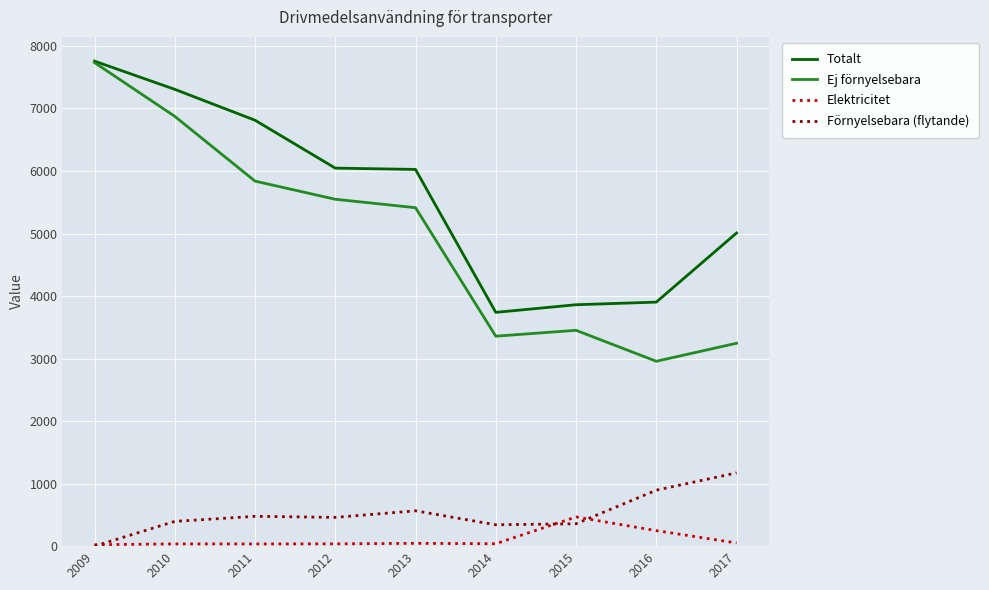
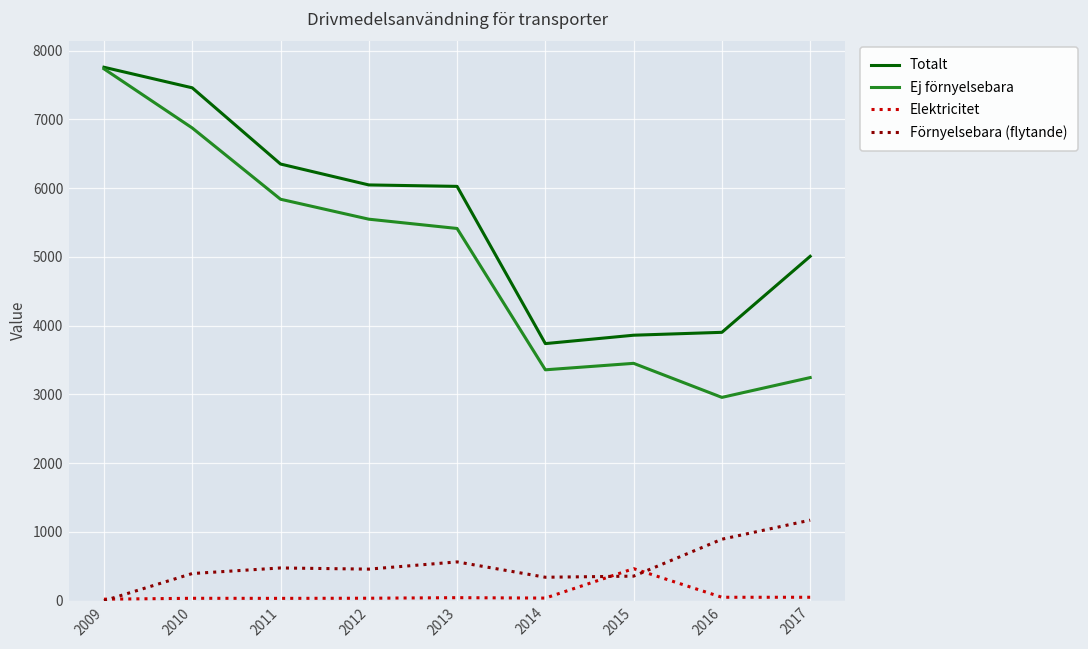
  {
    "Totalt": {
-     "2010": 7300,
-     "2011": 6800,
+     "2010": 7500,
+     "2011": 6400,
      "2012": 6000,
      "2013": 6000,
      "2014": 3700,
      "2015": 3900,
      "2016": 3900,
      "2017": 5000
    },
    "Ej förnyelsebara": {
      "2010": 6900,
      "2011": 5800,
      "2012": 5500,
      "2013": 5400,
      "2014": 3400,
      "2015": 3500,
      "2016": 3000,
      "2017": 3200
    },
    "Elektricitet": {
      "2010": 0,
      "2011": 0,
      "2012": 0,
      "2013": 0,
      "2014": 0,
      "2015": 500,
-     "2016": 200,
+     "2016": 100,
      "2017": 100
    },
    "Förnyelsebara (flytande)": {
      "2010": 400,
      "2011": 500,
      "2012": 500,
      "2013": 600,
      "2014": 300,
      "2015": 400,
      "2016": 900,
      "2017": 1200
    }
  }
